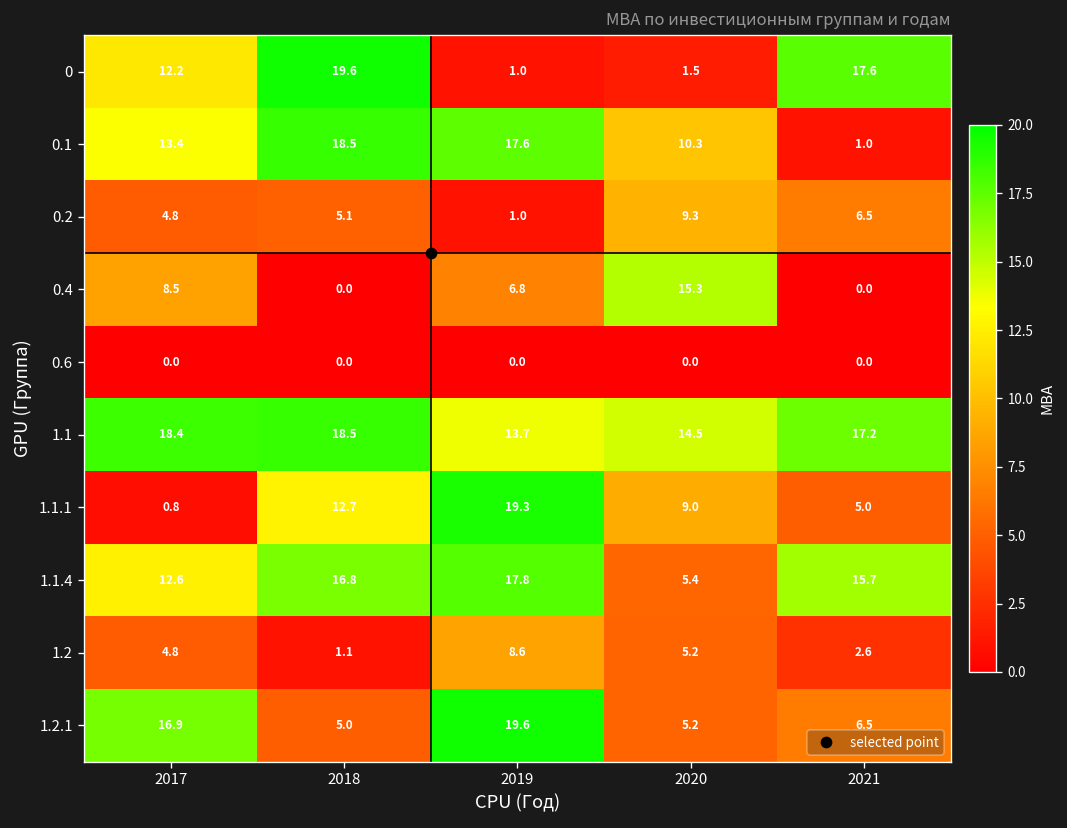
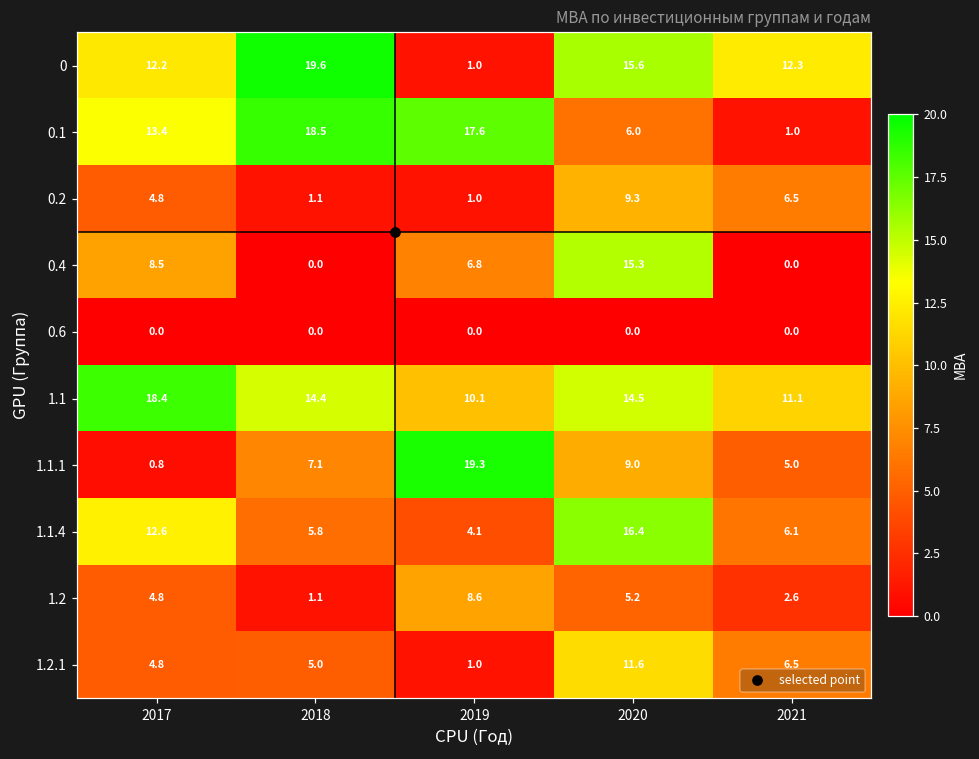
  {
    "0": {
      "2017": 12.2,
      "2018": 19.6,
      "2019": 1.0,
-     "2020": 1.5,
-     "2021": 17.6
+     "2020": 15.6,
+     "2021": 12.3
    },
    "0.1": {
      "2017": 13.4,
      "2018": 18.5,
      "2019": 17.6,
-     "2020": 10.3,
+     "2020": 6.0,
      "2021": 1.0
    },
    "0.2": {
      "2017": 4.8,
-     "2018": 5.1,
+     "2018": 1.1,
      "2019": 1.0,
      "2020": 9.3,
      "2021": 6.5
    },
    "0.4": {
      "2017": 8.5,
      "2018": 0.0,
      "2019": 6.8,
      "2020": 15.3,
      "2021": 0.0
    },
    "0.6": {
      "2017": 0.0,
      "2018": 0.0,
      "2019": 0.0,
      "2020": 0.0,
      "2021": 0.0
    },
    "1.1": {
      "2017": 18.4,
-     "2018": 18.5,
-     "2019": 13.7,
+     "2018": 14.4,
+     "2019": 10.1,
      "2020": 14.5,
-     "2021": 17.2
+     "2021": 11.1
    },
    "1.1.1": {
      "2017": 0.8,
-     "2018": 12.7,
+     "2018": 7.1,
      "2019": 19.3,
      "2020": 9.0,
      "2021": 5.0
    },
    "1.1.4": {
      "2017": 12.6,
-     "2018": 16.8,
-     "2019": 17.8,
-     "2020": 5.4,
-     "2021": 15.7
+     "2018": 5.8,
+     "2019": 4.1,
+     "2020": 16.4,
+     "2021": 6.1
    },
    "1.2": {
      "2017": 4.8,
      "2018": 1.1,
      "2019": 8.6,
      "2020": 5.2,
      "2021": 2.6
    },
    "1.2.1": {
-     "2017": 16.9,
+     "2017": 4.8,
      "2018": 5.0,
-     "2019": 19.6,
-     "2020": 5.2,
+     "2019": 1.0,
+     "2020": 11.6,
      "2021": 6.5
    }
  }
